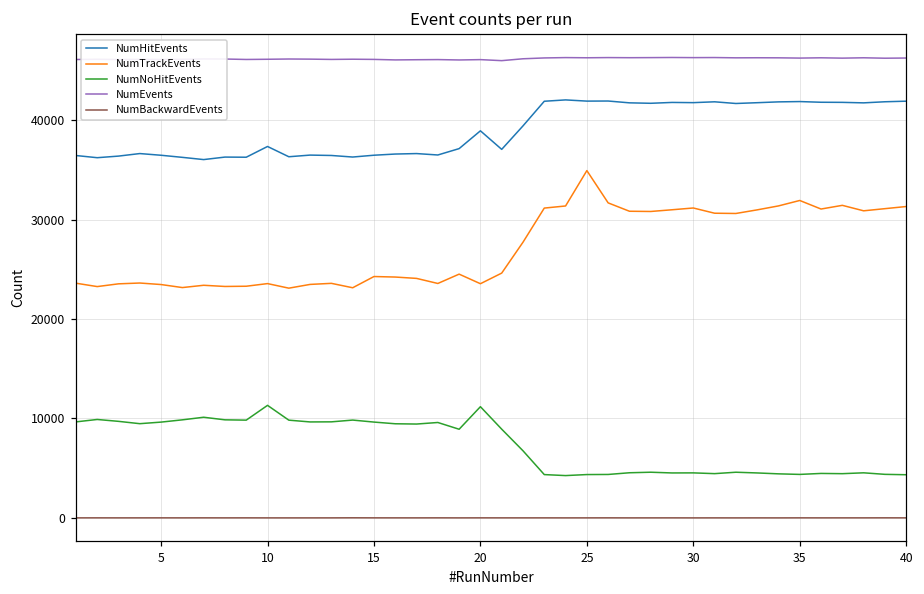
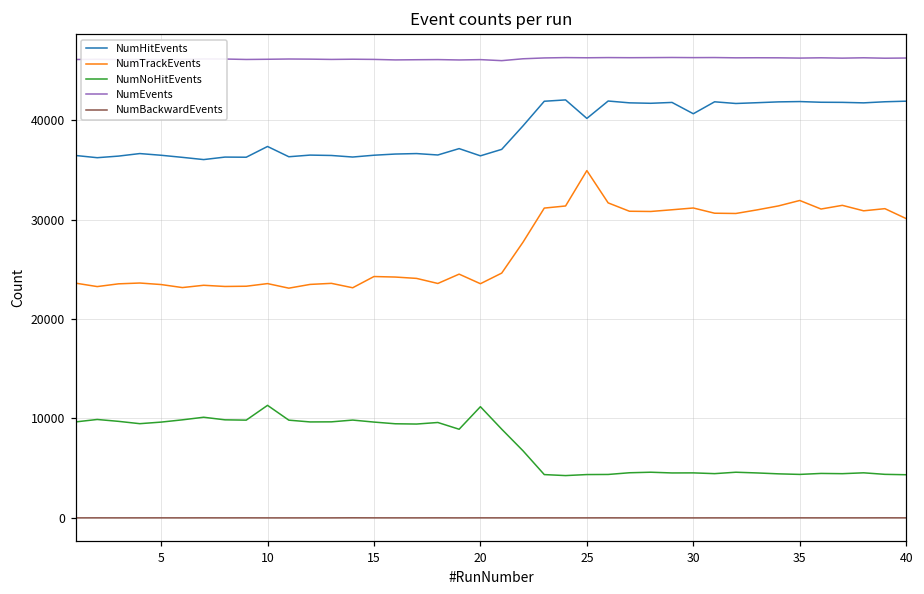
  {
    "NumHitEvents": {
      "5": 36000,
      "10": 37000,
      "15": 36000,
-     "20": 39000,
-     "25": 42000,
-     "30": 42000,
+     "20": 36000,
+     "25": 40000,
+     "30": 41000,
      "35": 42000,
      "40": 42000
    },
    "NumTrackEvents": {
      "5": 23000,
      "10": 24000,
      "15": 24000,
      "20": 24000,
      "25": 35000,
      "30": 31000,
      "35": 32000,
-     "40": 31000
+     "40": 30000
    },
    "NumNoHitEvents": {
      "5": 10000,
      "10": 11000,
      "15": 10000,
      "20": 11000,
      "25": 4000,
      "30": 5000,
      "35": 4000,
      "40": 4000
    },
    "NumEvents": {
      "10": 46000,
      "15": 46000,
      "20": 46000,
      "25": 46000,
      "30": 46000,
      "35": 46000,
      "40": 46000
    },
    "NumBackwardEvents": {
      "5": 0,
      "10": 0,
      "15": 0,
      "20": 0,
      "25": 0,
      "30": 0,
      "35": 0,
      "40": 0
    }
  }
